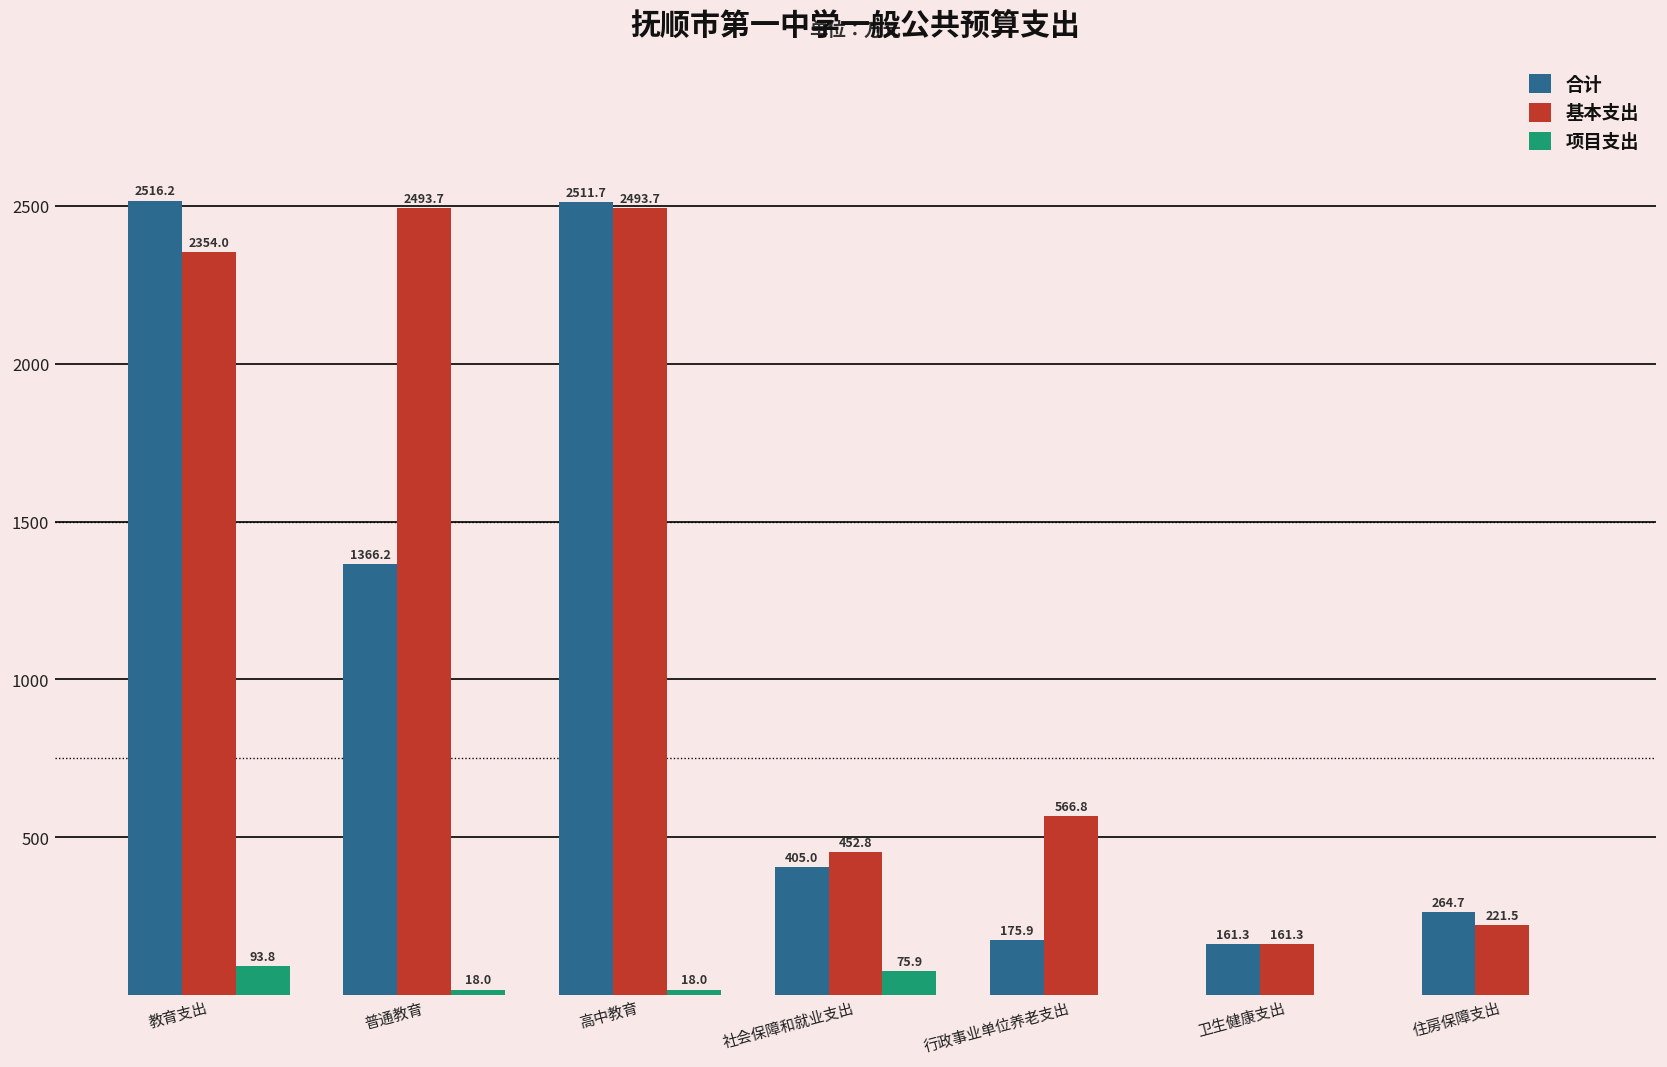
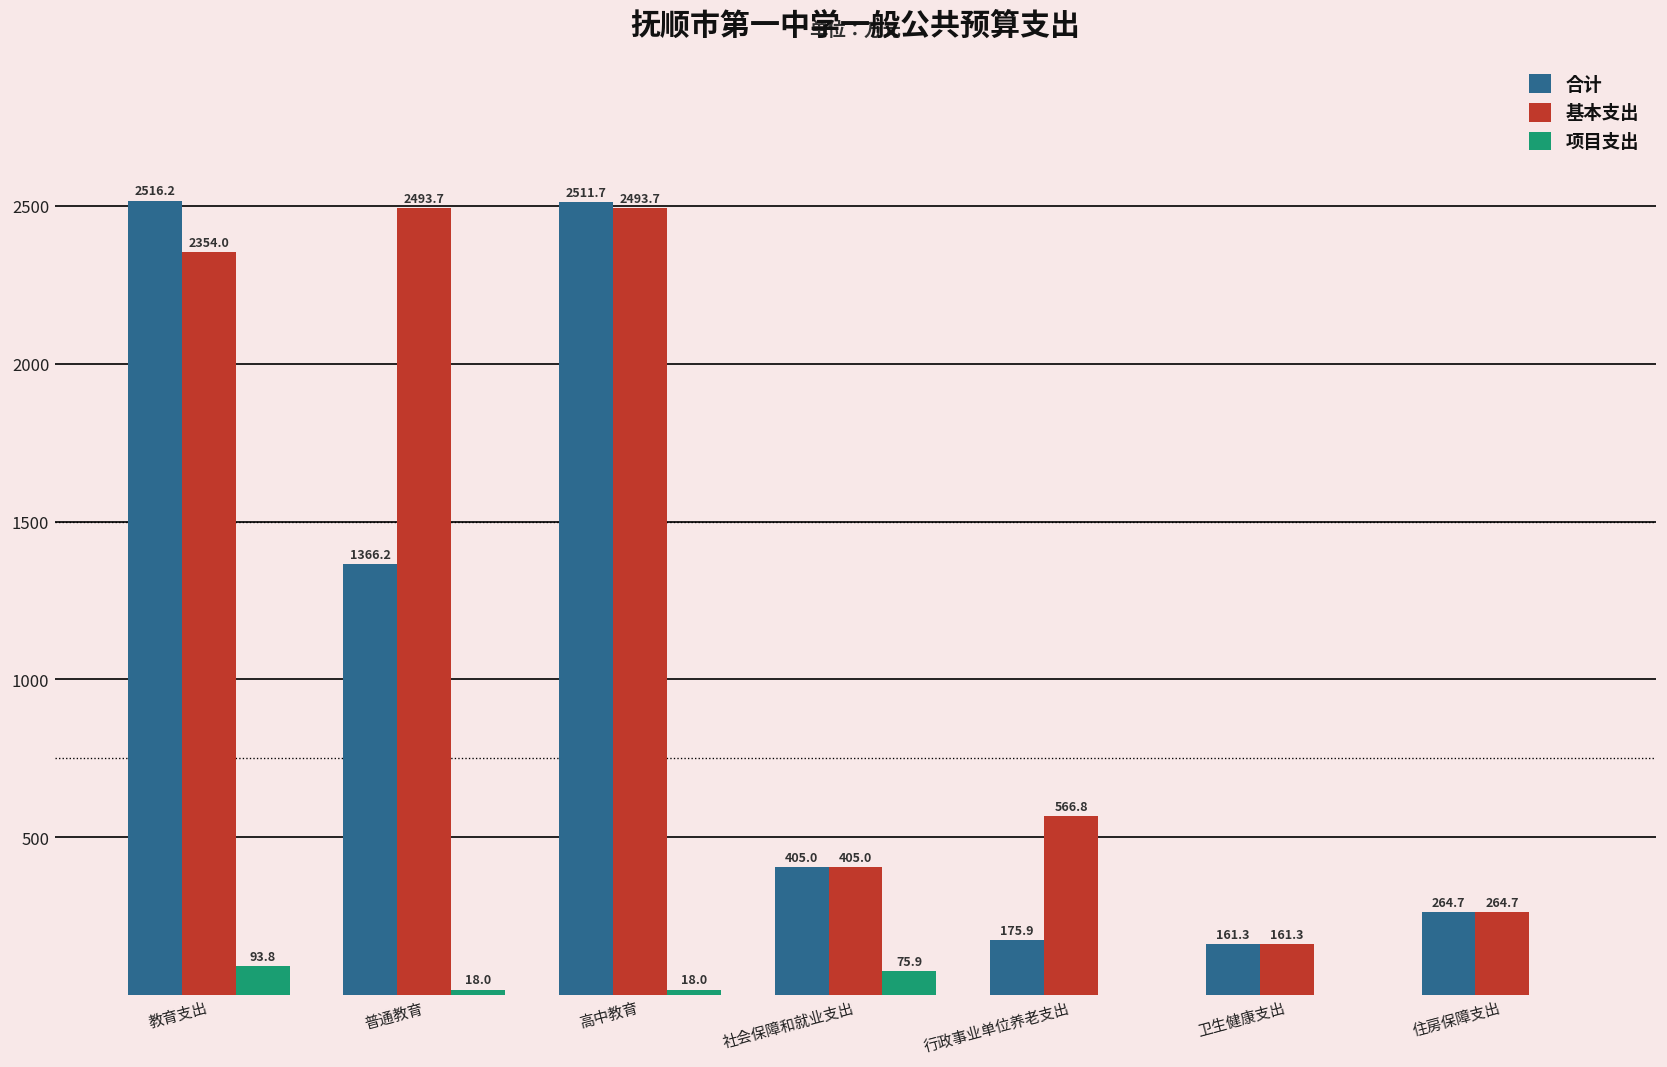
  {
    "合计": {
      "教育支出": 2516.2,
      "普通教育": 1366.2,
      "高中教育": 2511.7,
      "社会保障和就业支出": 405.0,
      "行政事业单位养老支出": 175.9,
      "卫生健康支出": 161.3,
      "住房保障支出": 264.7
    },
    "基本支出": {
      "教育支出": 2354.0,
      "普通教育": 2493.7,
      "高中教育": 2493.7,
-     "社会保障和就业支出": 452.8,
+     "社会保障和就业支出": 405.0,
      "行政事业单位养老支出": 566.8,
      "卫生健康支出": 161.3,
-     "住房保障支出": 221.5
+     "住房保障支出": 264.7
    },
    "项目支出": {
      "教育支出": 93.8,
      "普通教育": 18.0,
      "高中教育": 18.0,
      "社会保障和就业支出": 75.9
    }
  }
